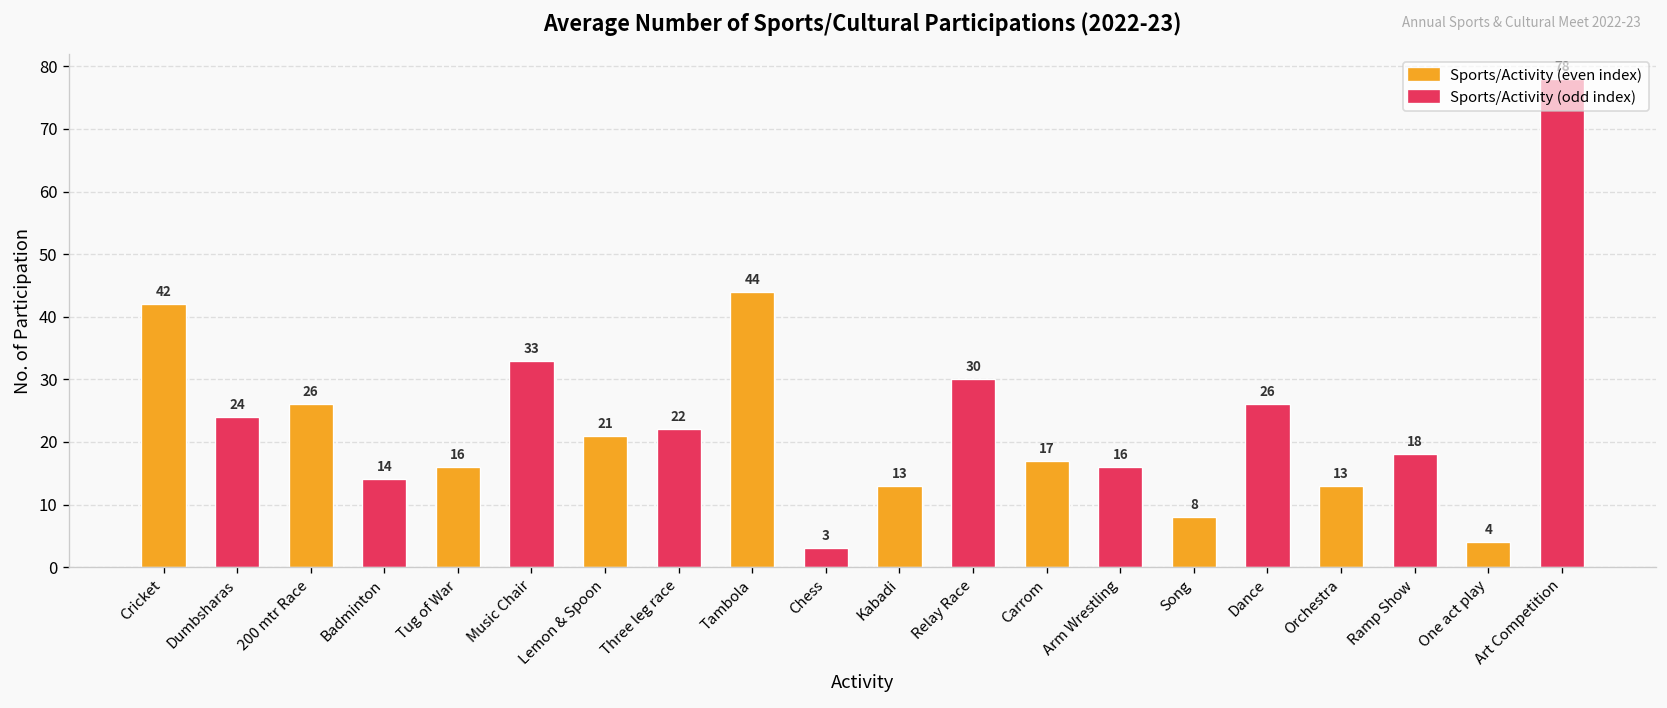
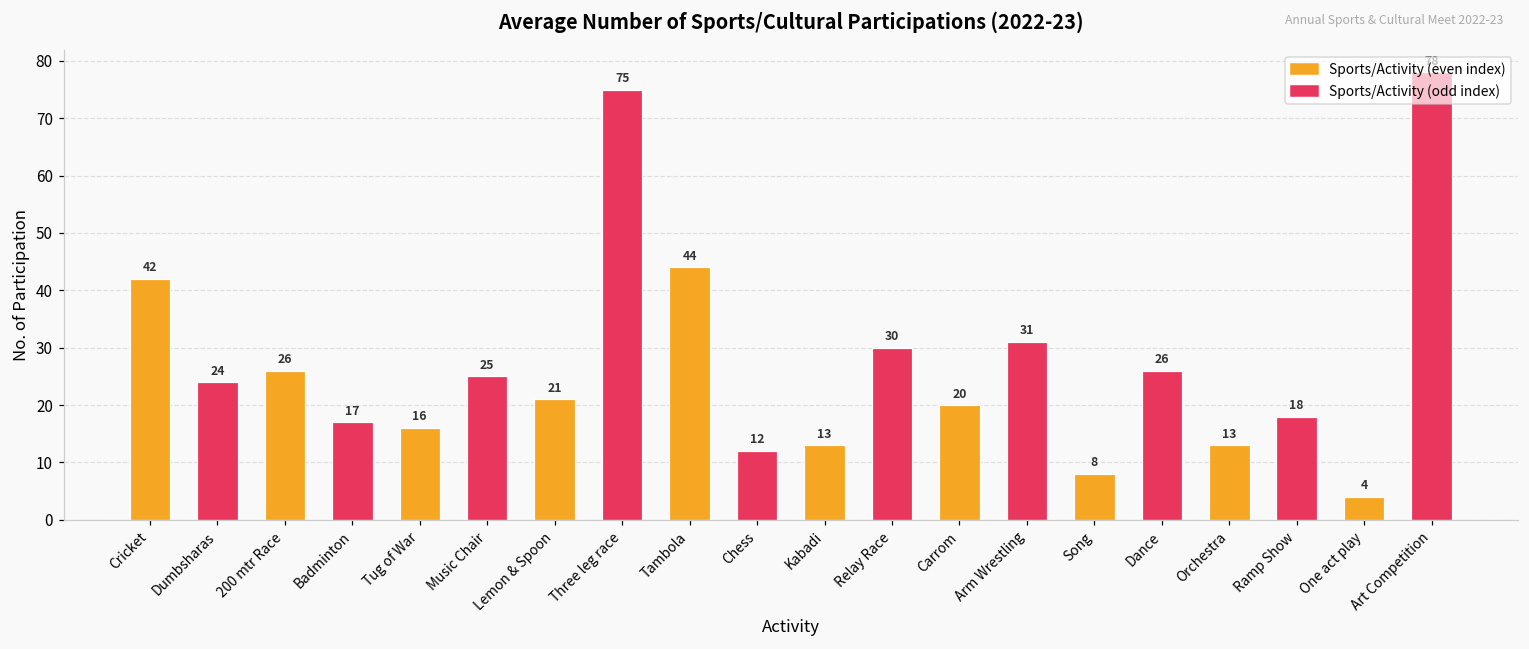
  {
    "Cricket": 42,
    "Dumbsharas": 24,
    "200 mtr Race": 26,
-   "Badminton": 14,
+   "Badminton": 17,
    "Tug of War": 16,
-   "Music Chair": 33,
+   "Music Chair": 25,
    "Lemon & Spoon": 21,
-   "Three leg race": 22,
+   "Three leg race": 75,
    "Tambola": 44,
-   "Chess": 3,
+   "Chess": 12,
    "Kabadi": 13,
    "Relay Race": 30,
-   "Carrom": 17,
-   "Arm Wrestling": 16,
+   "Carrom": 20,
+   "Arm Wrestling": 31,
    "Song": 8,
    "Dance": 26,
    "Orchestra": 13,
    "Ramp Show": 18,
    "One act play": 4
  }
